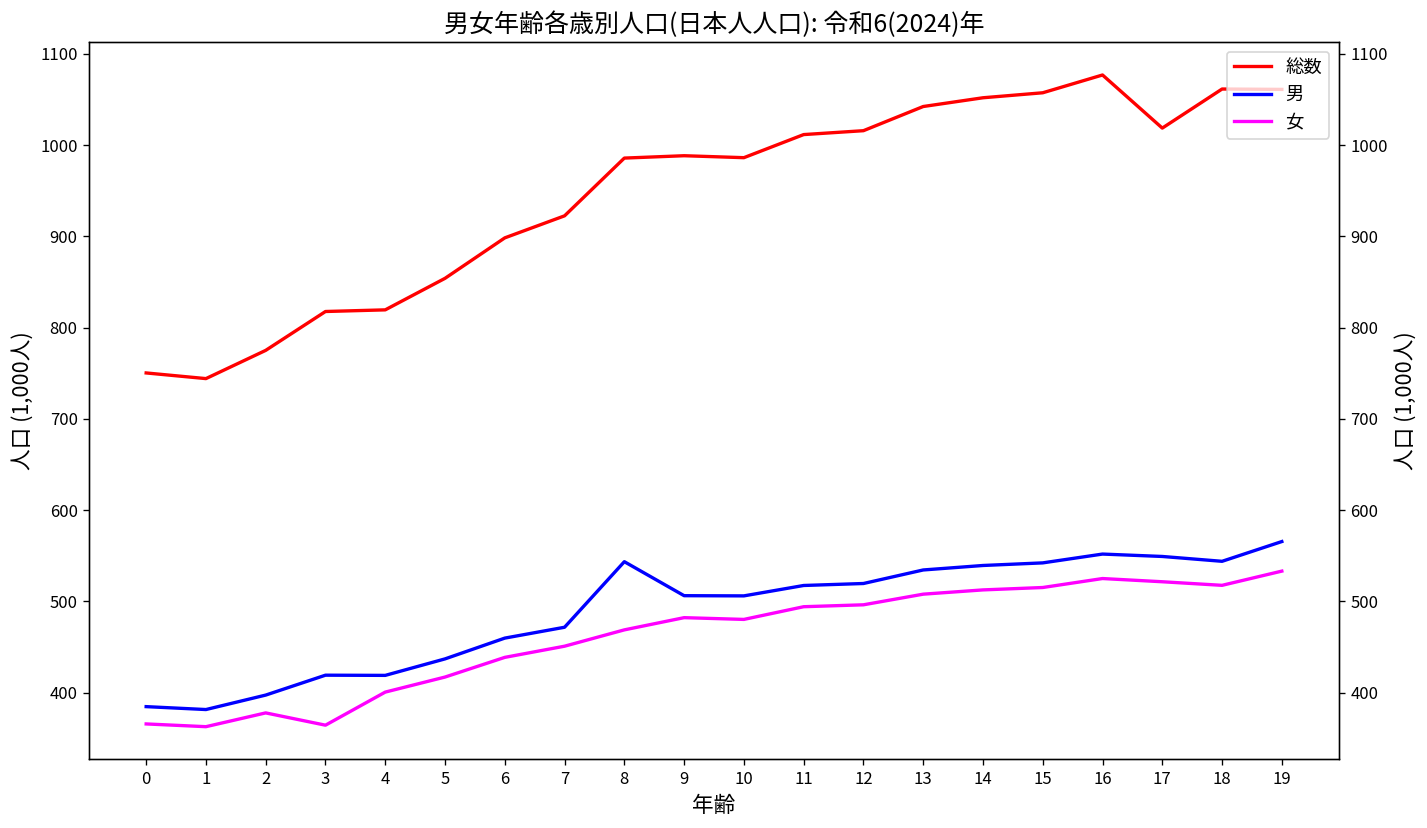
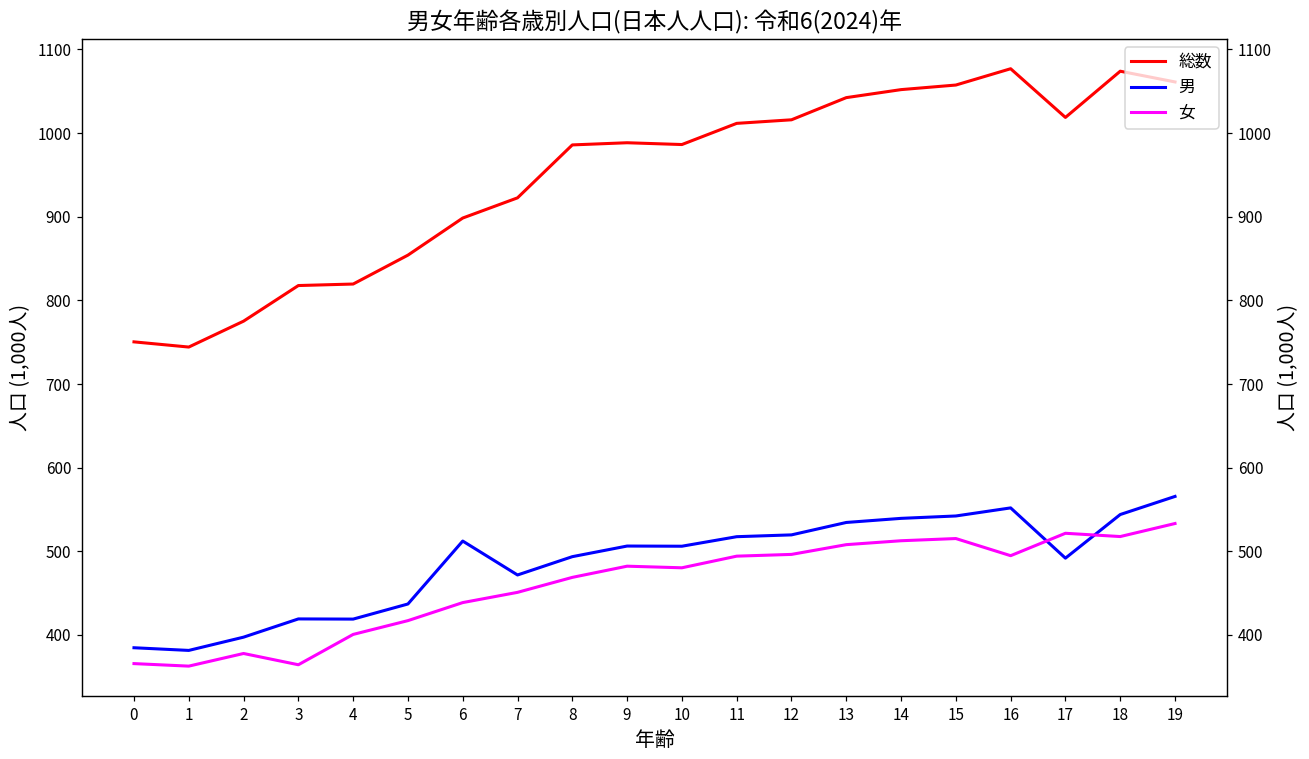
  {
    "総数": {
      "0": 750,
      "1": 740,
      "2": 780,
      "3": 820,
      "4": 820,
      "5": 850,
      "6": 900,
      "7": 920,
      "8": 990,
      "9": 990,
      "10": 990,
      "11": 1010,
      "12": 1020,
      "13": 1040,
      "14": 1050,
      "15": 1060,
      "16": 1080,
      "17": 1020,
-     "18": 1060
+     "18": 1070
    },
    "男": {
      "0": 380,
      "1": 380,
      "2": 400,
      "3": 420,
      "4": 420,
      "5": 440,
-     "6": 460,
+     "6": 510,
      "7": 470,
-     "8": 540,
+     "8": 490,
      "9": 510,
      "10": 510,
      "11": 520,
      "12": 520,
      "13": 530,
      "14": 540,
      "15": 540,
      "16": 550,
-     "17": 550,
+     "17": 490,
      "18": 540,
      "19": 570
    },
    "女": {
      "0": 370,
      "1": 360,
      "2": 380,
      "3": 360,
      "4": 400,
      "5": 420,
      "6": 440,
      "7": 450,
      "8": 470,
      "9": 480,
      "10": 480,
      "11": 490,
      "12": 500,
      "13": 510,
      "14": 510,
      "15": 520,
-     "16": 530,
+     "16": 490,
      "17": 520,
      "18": 520,
      "19": 530
    }
  }
